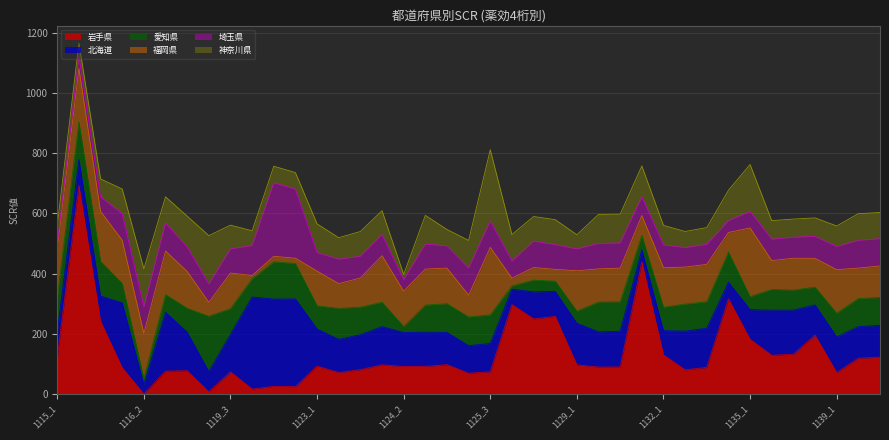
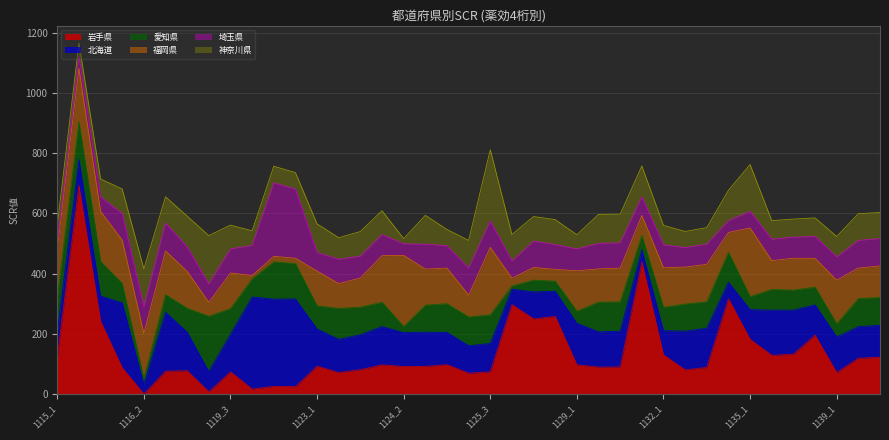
  {
    "岩手県": {
      "1115_1": 120,
      "1116_2": 0,
      "1119_3": 70,
      "1123_1": 90,
      "1124_2": 90,
      "1125_3": 70,
      "1129_1": 100,
      "1132_1": 130,
      "1135_1": 180,
      "1139_1": 70
    },
    "北海道": {
      "1115_1": 80,
      "1116_2": 30,
      "1119_3": 120,
      "1123_1": 120,
      "1124_2": 110,
      "1125_3": 90,
      "1129_1": 140,
      "1132_1": 80,
      "1135_1": 100,
      "1139_1": 120
    },
    "愛知県": {
      "1115_1": 110,
      "1116_2": 20,
      "1119_3": 90,
      "1123_1": 80,
      "1124_2": 20,
      "1125_3": 100,
      "1129_1": 40,
      "1132_1": 80,
      "1135_1": 40,
-     "1139_1": 80
+     "1139_1": 40
    },
    "福岡県": {
      "1115_1": 160,
      "1116_2": 150,
      "1119_3": 120,
      "1123_1": 120,
-     "1124_2": 120,
+     "1124_2": 240,
      "1125_3": 220,
      "1129_1": 130,
      "1132_1": 130,
      "1135_1": 230,
      "1139_1": 140
    },
    "埼玉県": {
      "1115_1": 10,
      "1116_2": 90,
      "1119_3": 80,
      "1123_1": 60,
      "1124_2": 40,
      "1125_3": 90,
      "1129_1": 70,
      "1132_1": 80,
      "1135_1": 60,
      "1139_1": 80
    },
    "神奈川県": {
      "1115_1": 60,
      "1116_2": 130,
      "1119_3": 80,
      "1123_1": 100,
      "1124_2": 20,
      "1125_3": 240,
      "1129_1": 50,
      "1132_1": 60,
      "1135_1": 160,
      "1139_1": 70
    }
  }
